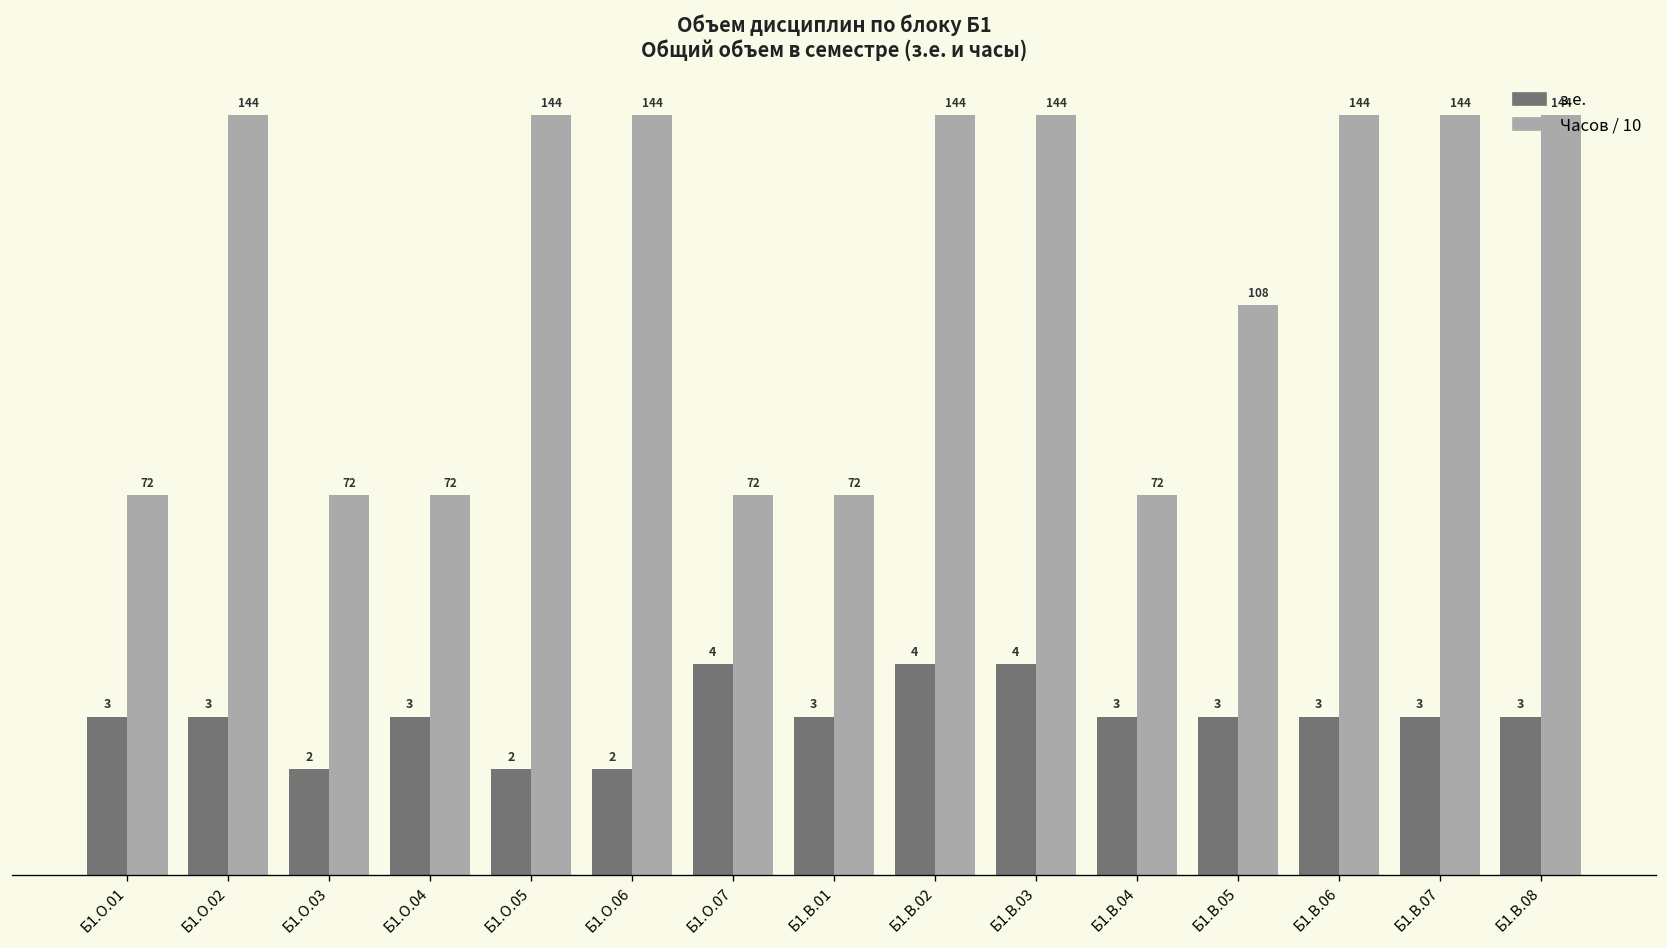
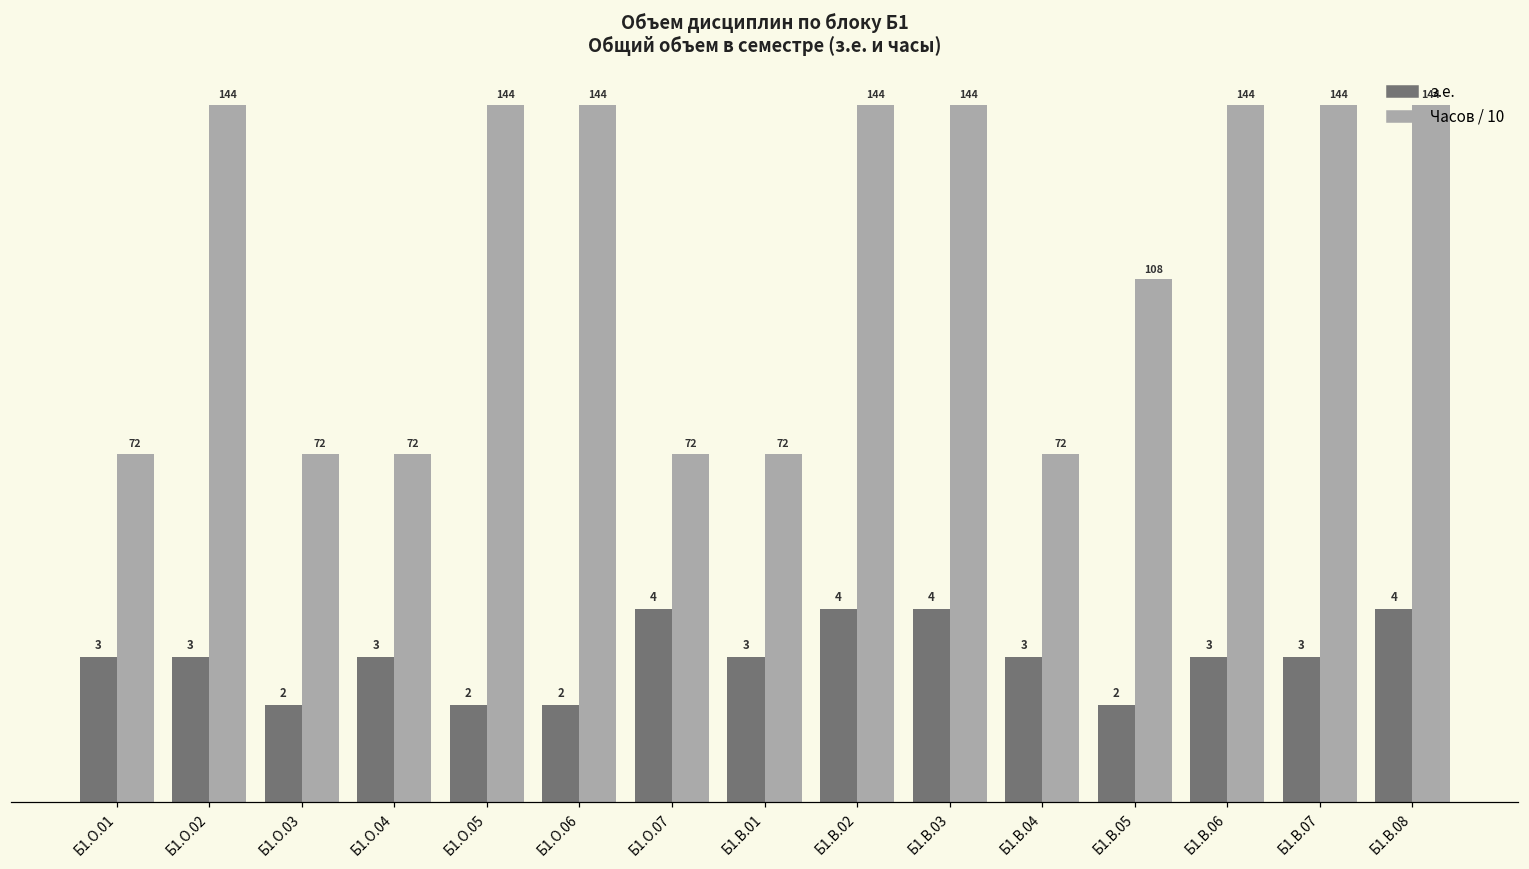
  {
    "з.е.": {
      "Б1.О.01": 3,
      "Б1.О.02": 3,
      "Б1.О.03": 2,
      "Б1.О.04": 3,
      "Б1.О.05": 2,
      "Б1.О.06": 2,
      "Б1.О.07": 4,
      "Б1.В.01": 3,
      "Б1.В.02": 4,
      "Б1.В.03": 4,
      "Б1.В.04": 3,
-     "Б1.В.05": 3,
+     "Б1.В.05": 2,
      "Б1.В.06": 3,
      "Б1.В.07": 3,
-     "Б1.В.08": 3
+     "Б1.В.08": 4
    }
  }
